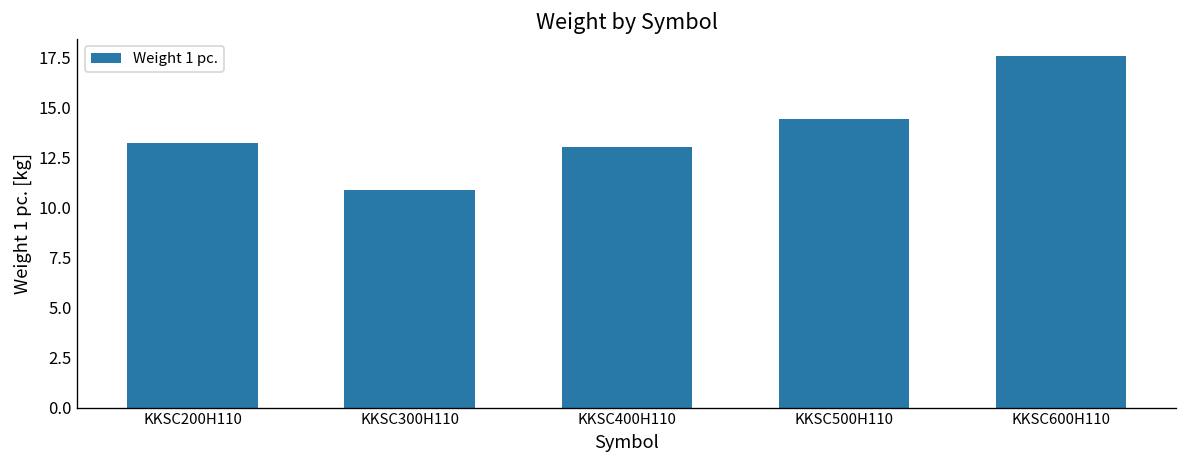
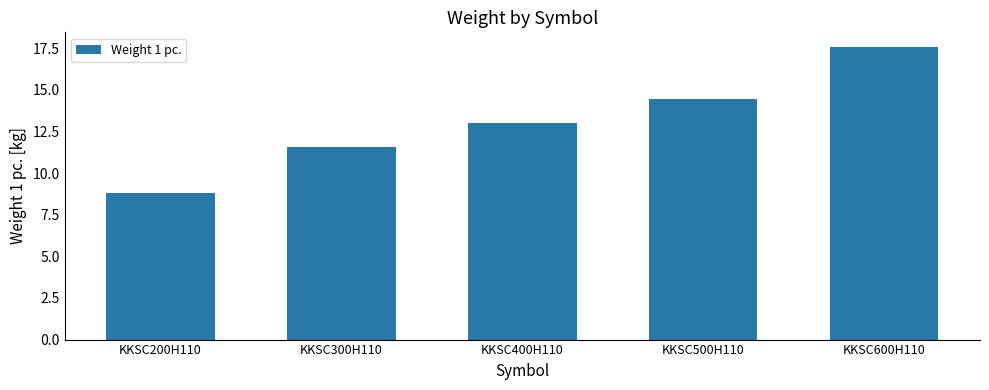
  {
-   "KKSC200H110": 13.2,
-   "KKSC300H110": 10.9,
+   "KKSC200H110": 8.8,
+   "KKSC300H110": 11.6,
    "KKSC400H110": 13.0,
    "KKSC500H110": 14.5,
    "KKSC600H110": 17.6
  }
